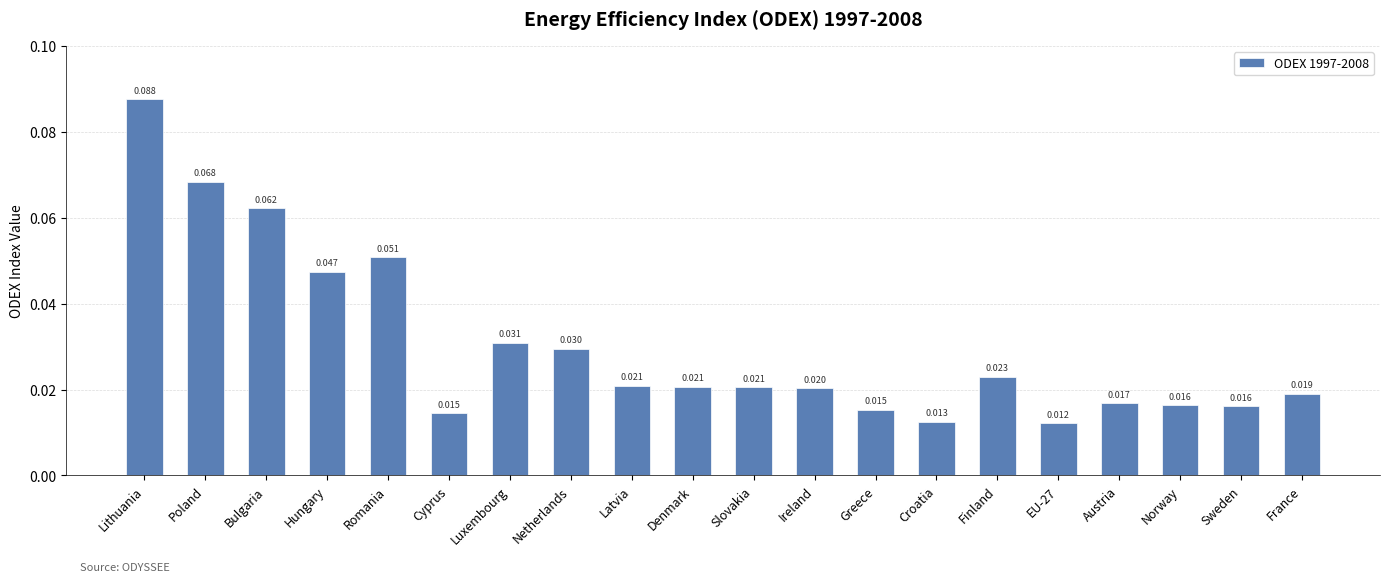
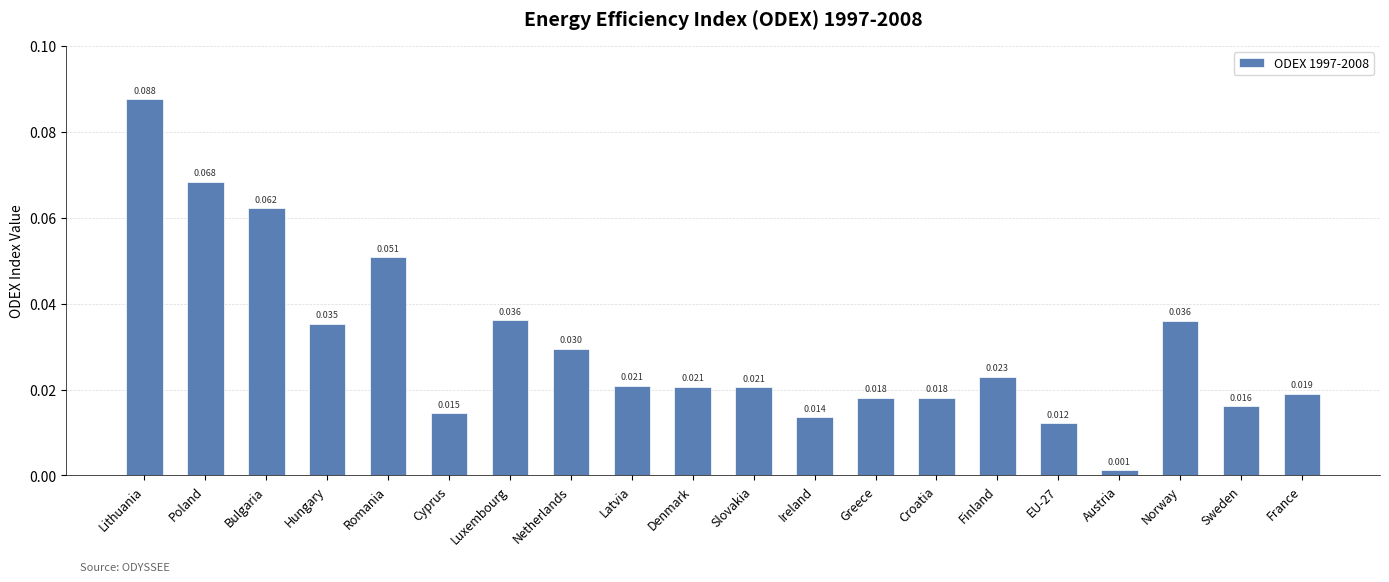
  {
    "Lithuania": 0.088,
    "Poland": 0.068,
    "Bulgaria": 0.062,
-   "Hungary": 0.047,
+   "Hungary": 0.035,
    "Romania": 0.051,
    "Cyprus": 0.015,
-   "Luxembourg": 0.031,
+   "Luxembourg": 0.036,
    "Netherlands": 0.030,
    "Latvia": 0.021,
    "Denmark": 0.021,
    "Slovakia": 0.021,
-   "Ireland": 0.020,
-   "Greece": 0.015,
-   "Croatia": 0.013,
+   "Ireland": 0.014,
+   "Greece": 0.018,
+   "Croatia": 0.018,
    "Finland": 0.023,
    "EU-27": 0.012,
-   "Austria": 0.017,
-   "Norway": 0.016,
+   "Austria": 0.001,
+   "Norway": 0.036,
    "Sweden": 0.016,
    "France": 0.019
  }
